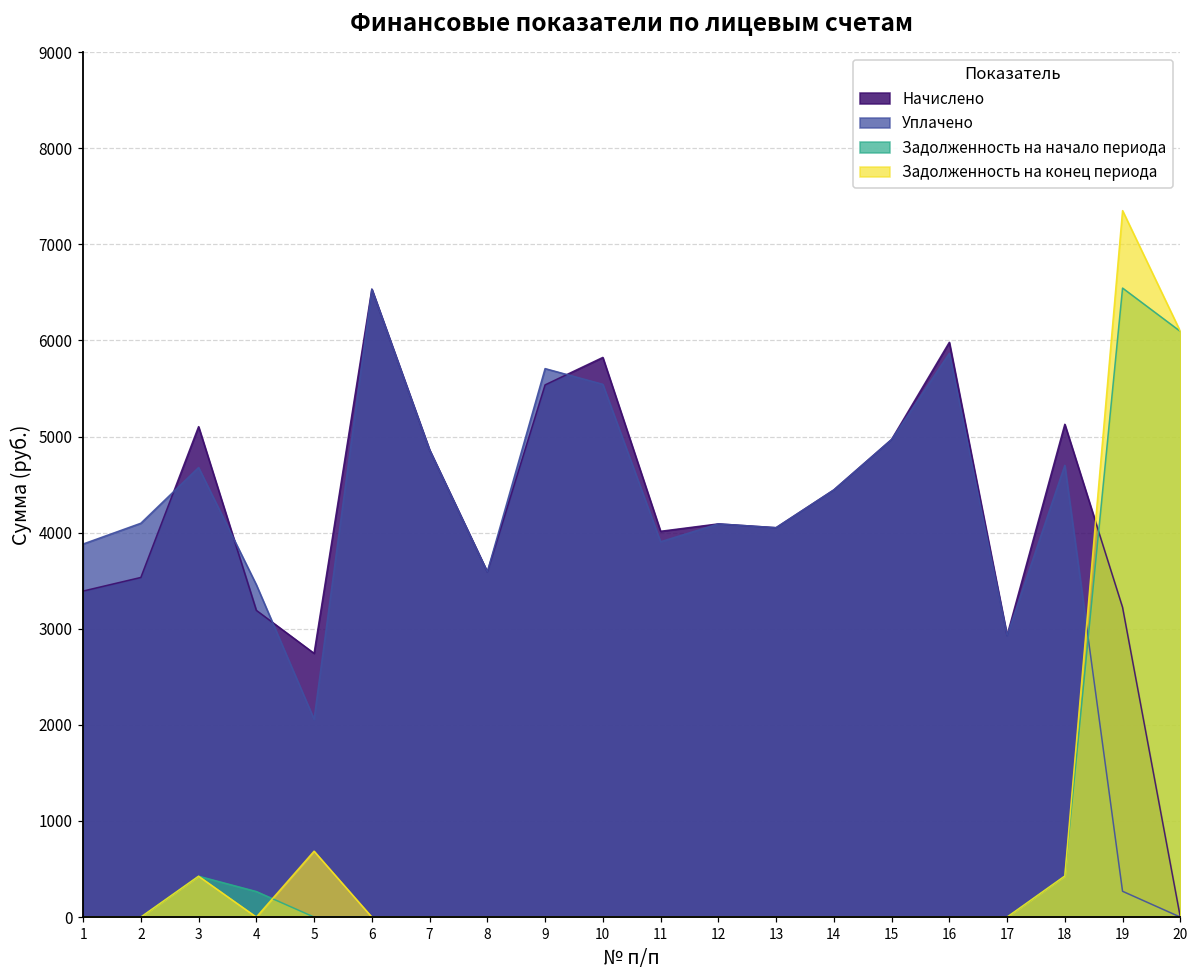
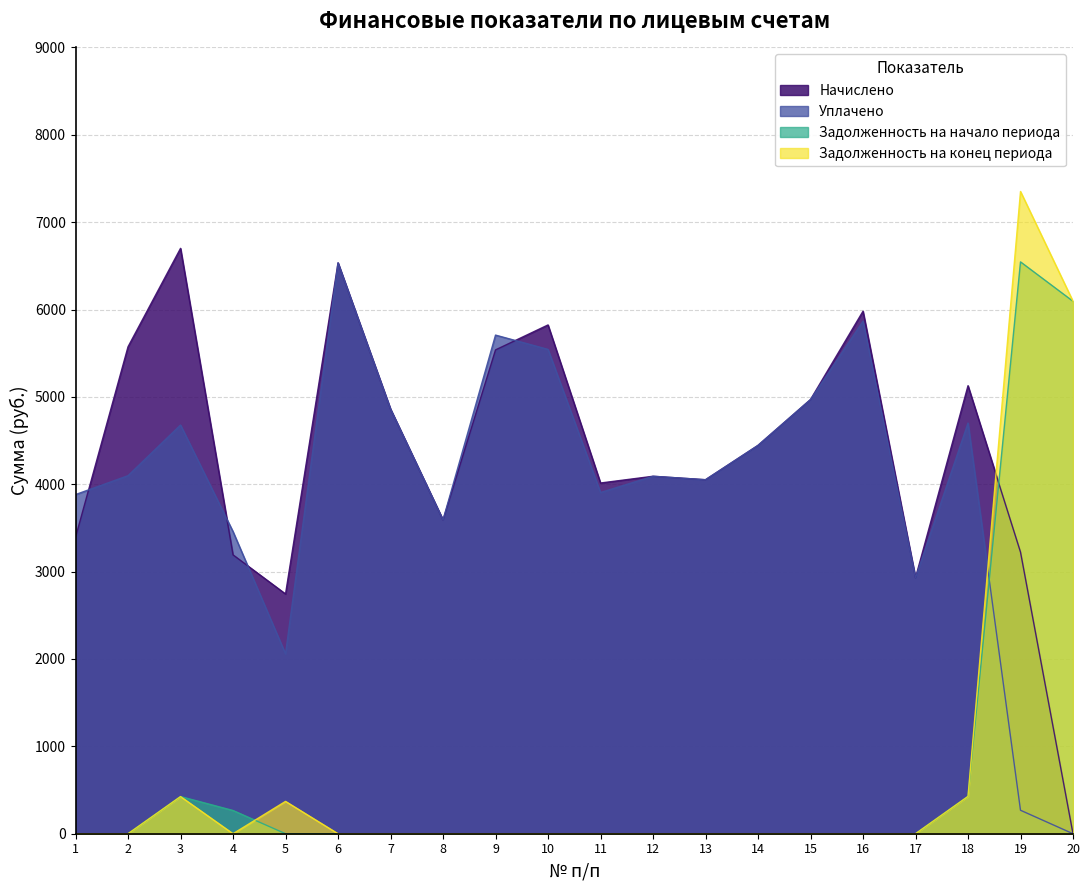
  {
    "Начислено": {
      "1": 3400,
-     "2": 3500,
-     "3": 5100,
+     "2": 5600,
+     "3": 6700,
      "4": 3200,
      "5": 2700,
      "9": 5500,
      "10": 5800,
      "11": 4000,
      "16": 6000,
      "18": 5100,
      "19": 3200
    },
    "Уплачено": {
      "1": 3900,
      "2": 4100,
      "3": 4700,
      "4": 3500,
      "5": 2100,
      "9": 5700,
      "10": 5500,
      "11": 3900,
      "16": 5900,
      "18": 4700,
      "19": 300
    },
    "Задолженность на начало периода": {
      "4": 300,
      "5": 0,
      "19": 6500
    },
    "Задолженность на конец периода": {
      "4": 0,
-     "5": 700,
+     "5": 400,
      "19": 7400
    }
  }
